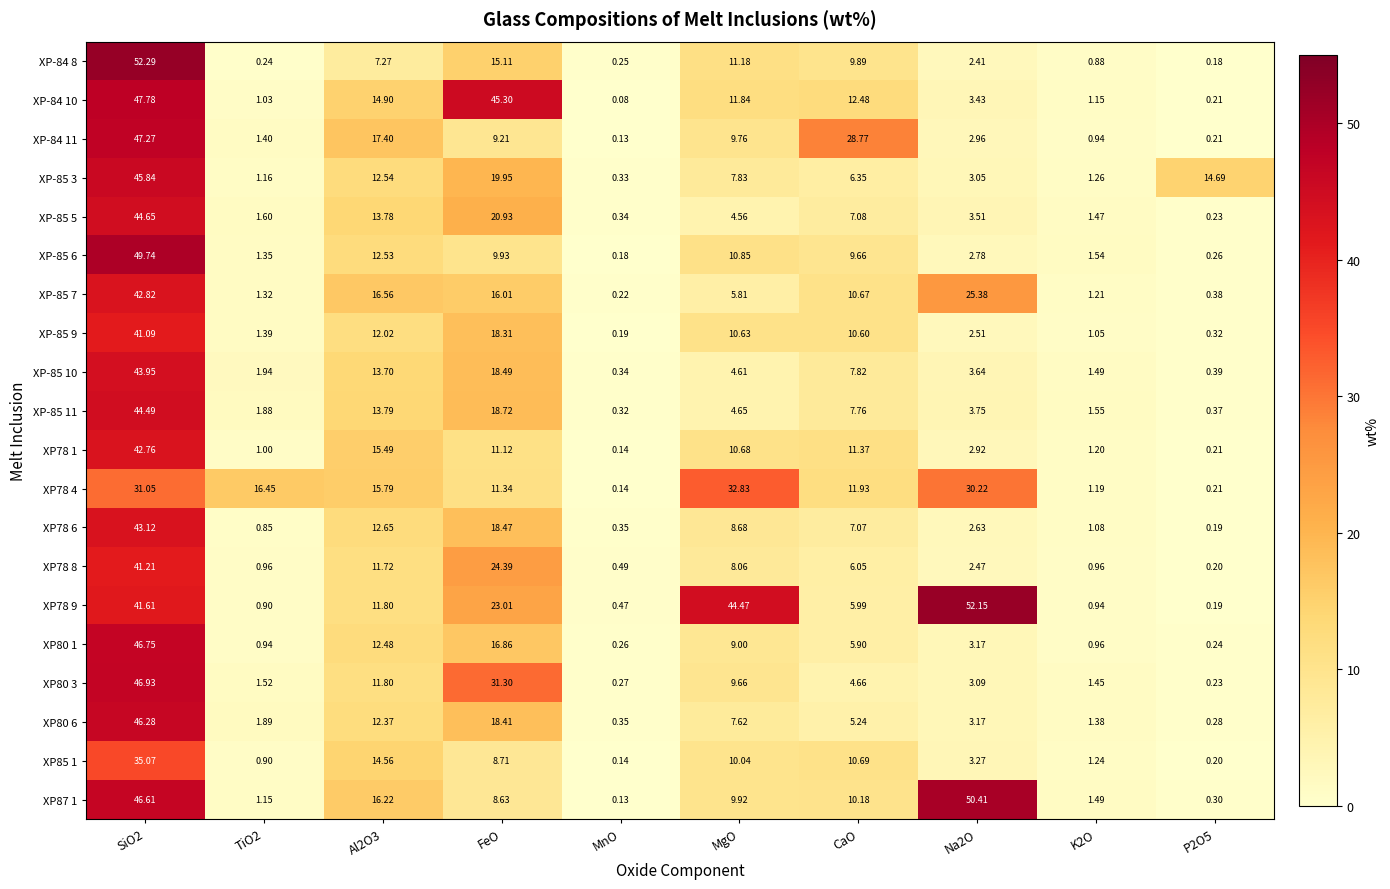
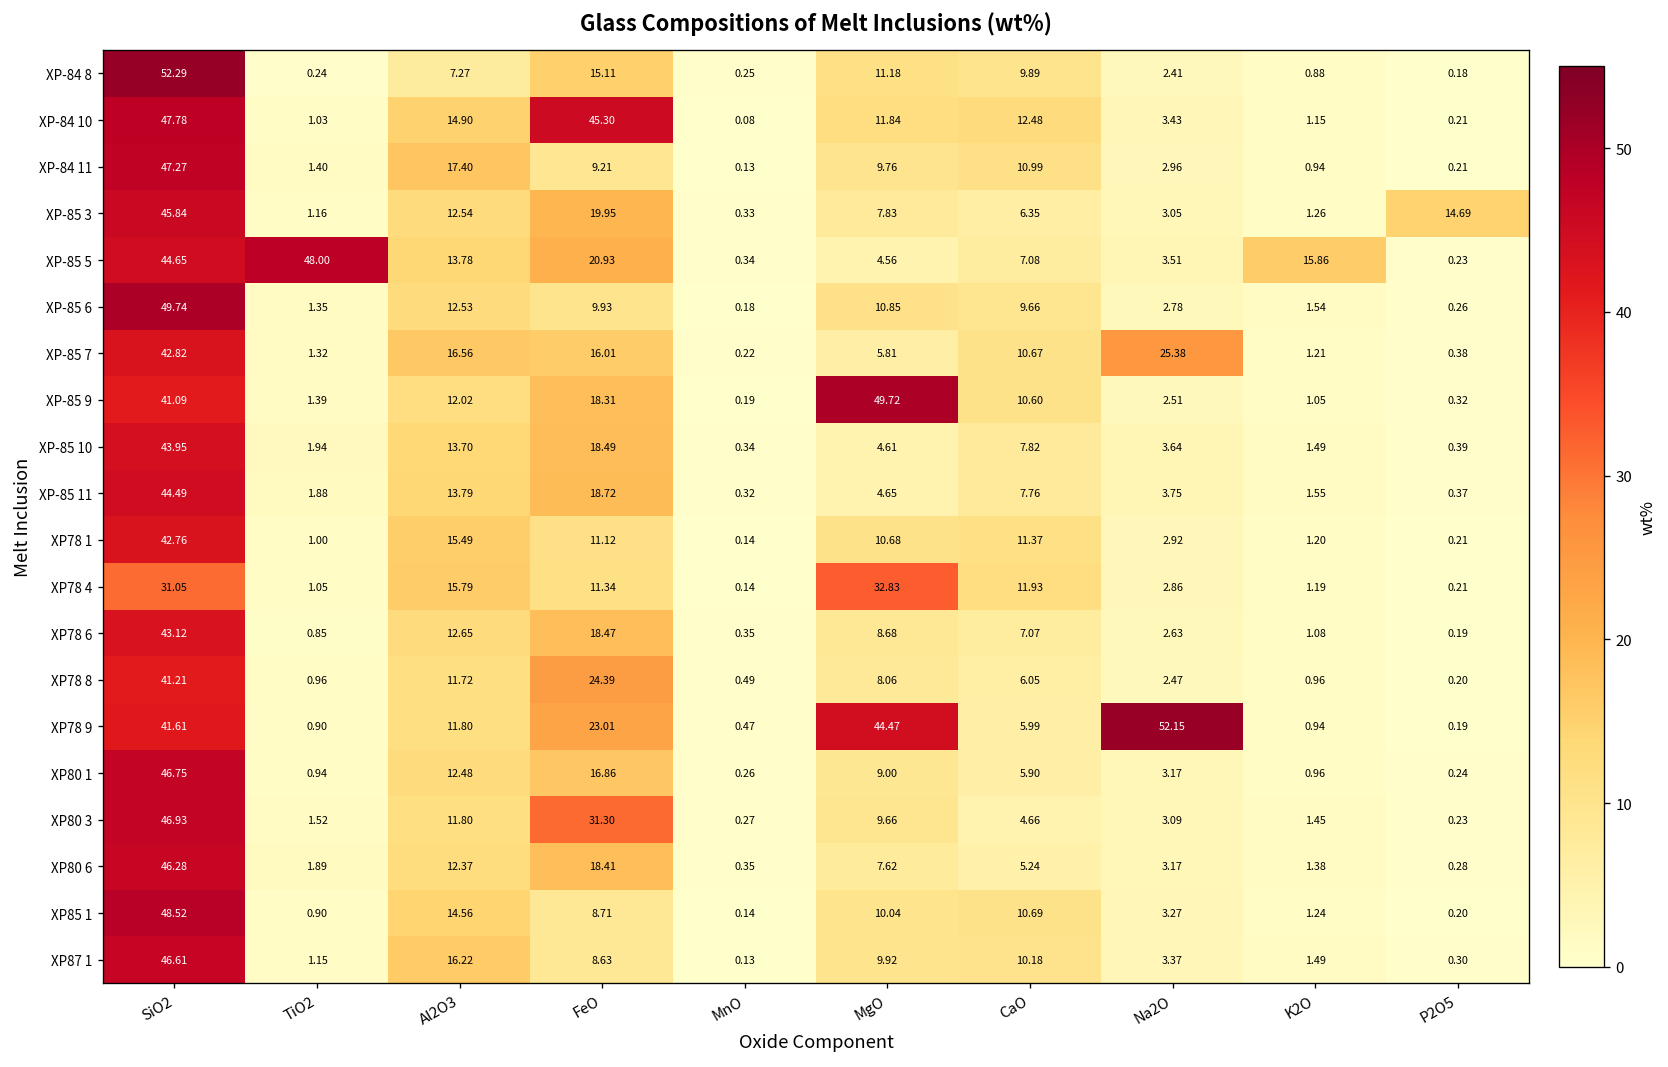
  {
    "XP-84 8": {
      "SiO2": 52.29,
      "TiO2": 0.24,
      "Al2O3": 7.27,
      "FeO": 15.11,
      "MnO": 0.25,
      "MgO": 11.18,
      "CaO": 9.89,
      "Na2O": 2.41,
      "K2O": 0.88,
      "P2O5": 0.18
    },
    "XP-84 10": {
      "SiO2": 47.78,
      "TiO2": 1.03,
      "Al2O3": 14.90,
      "FeO": 45.30,
      "MnO": 0.08,
      "MgO": 11.84,
      "CaO": 12.48,
      "Na2O": 3.43,
      "K2O": 1.15,
      "P2O5": 0.21
    },
    "XP-84 11": {
      "SiO2": 47.27,
      "TiO2": 1.40,
      "Al2O3": 17.40,
      "FeO": 9.21,
      "MnO": 0.13,
      "MgO": 9.76,
-     "CaO": 28.77,
+     "CaO": 10.99,
      "Na2O": 2.96,
      "K2O": 0.94,
      "P2O5": 0.21
    },
    "XP-85 3": {
      "SiO2": 45.84,
      "TiO2": 1.16,
      "Al2O3": 12.54,
      "FeO": 19.95,
      "MnO": 0.33,
      "MgO": 7.83,
      "CaO": 6.35,
      "Na2O": 3.05,
      "K2O": 1.26,
      "P2O5": 14.69
    },
    "XP-85 5": {
      "SiO2": 44.65,
-     "TiO2": 1.60,
+     "TiO2": 48.00,
      "Al2O3": 13.78,
      "FeO": 20.93,
      "MnO": 0.34,
      "MgO": 4.56,
      "CaO": 7.08,
      "Na2O": 3.51,
-     "K2O": 1.47,
+     "K2O": 15.86,
      "P2O5": 0.23
    },
    "XP-85 6": {
      "SiO2": 49.74,
      "TiO2": 1.35,
      "Al2O3": 12.53,
      "FeO": 9.93,
      "MnO": 0.18,
      "MgO": 10.85,
      "CaO": 9.66,
      "Na2O": 2.78,
      "K2O": 1.54,
      "P2O5": 0.26
    },
    "XP-85 7": {
      "SiO2": 42.82,
      "TiO2": 1.32,
      "Al2O3": 16.56,
      "FeO": 16.01,
      "MnO": 0.22,
      "MgO": 5.81,
      "CaO": 10.67,
      "Na2O": 25.38,
      "K2O": 1.21,
      "P2O5": 0.38
    },
    "XP-85 9": {
      "SiO2": 41.09,
      "TiO2": 1.39,
      "Al2O3": 12.02,
      "FeO": 18.31,
      "MnO": 0.19,
-     "MgO": 10.63,
+     "MgO": 49.72,
      "CaO": 10.60,
      "Na2O": 2.51,
      "K2O": 1.05,
      "P2O5": 0.32
    },
    "XP-85 10": {
      "SiO2": 43.95,
      "TiO2": 1.94,
      "Al2O3": 13.70,
      "FeO": 18.49,
      "MnO": 0.34,
      "MgO": 4.61,
      "CaO": 7.82,
      "Na2O": 3.64,
      "K2O": 1.49,
      "P2O5": 0.39
    },
    "XP-85 11": {
      "SiO2": 44.49,
      "TiO2": 1.88,
      "Al2O3": 13.79,
      "FeO": 18.72,
      "MnO": 0.32,
      "MgO": 4.65,
      "CaO": 7.76,
      "Na2O": 3.75,
      "K2O": 1.55,
      "P2O5": 0.37
    },
    "XP78 1": {
      "SiO2": 42.76,
      "TiO2": 1.00,
      "Al2O3": 15.49,
      "FeO": 11.12,
      "MnO": 0.14,
      "MgO": 10.68,
      "CaO": 11.37,
      "Na2O": 2.92,
      "K2O": 1.20,
      "P2O5": 0.21
    },
    "XP78 4": {
      "SiO2": 31.05,
-     "TiO2": 16.45,
+     "TiO2": 1.05,
      "Al2O3": 15.79,
      "FeO": 11.34,
      "MnO": 0.14,
      "MgO": 32.83,
      "CaO": 11.93,
-     "Na2O": 30.22,
+     "Na2O": 2.86,
      "K2O": 1.19,
      "P2O5": 0.21
    },
    "XP78 6": {
      "SiO2": 43.12,
      "TiO2": 0.85,
      "Al2O3": 12.65,
      "FeO": 18.47,
      "MnO": 0.35,
      "MgO": 8.68,
      "CaO": 7.07,
      "Na2O": 2.63,
      "K2O": 1.08,
      "P2O5": 0.19
    },
    "XP78 8": {
      "SiO2": 41.21,
      "TiO2": 0.96,
      "Al2O3": 11.72,
      "FeO": 24.39,
      "MnO": 0.49,
      "MgO": 8.06,
      "CaO": 6.05,
      "Na2O": 2.47,
      "K2O": 0.96,
      "P2O5": 0.20
    },
    "XP78 9": {
      "SiO2": 41.61,
      "TiO2": 0.90,
      "Al2O3": 11.80,
      "FeO": 23.01,
      "MnO": 0.47,
      "MgO": 44.47,
      "CaO": 5.99,
      "Na2O": 52.15,
      "K2O": 0.94,
      "P2O5": 0.19
    },
    "XP80 1": {
      "SiO2": 46.75,
      "TiO2": 0.94,
      "Al2O3": 12.48,
      "FeO": 16.86,
      "MnO": 0.26,
      "MgO": 9.00,
      "CaO": 5.90,
      "Na2O": 3.17,
      "K2O": 0.96,
      "P2O5": 0.24
    },
    "XP80 3": {
      "SiO2": 46.93,
      "TiO2": 1.52,
      "Al2O3": 11.80,
      "FeO": 31.30,
      "MnO": 0.27,
      "MgO": 9.66,
      "CaO": 4.66,
      "Na2O": 3.09,
      "K2O": 1.45,
      "P2O5": 0.23
    },
    "XP80 6": {
      "SiO2": 46.28,
      "TiO2": 1.89,
      "Al2O3": 12.37,
      "FeO": 18.41,
      "MnO": 0.35,
      "MgO": 7.62,
      "CaO": 5.24,
      "Na2O": 3.17,
      "K2O": 1.38,
      "P2O5": 0.28
    },
    "XP85 1": {
-     "SiO2": 35.07,
+     "SiO2": 48.52,
      "TiO2": 0.90,
      "Al2O3": 14.56,
      "FeO": 8.71,
      "MnO": 0.14,
      "MgO": 10.04,
      "CaO": 10.69,
      "Na2O": 3.27,
      "K2O": 1.24,
      "P2O5": 0.20
    },
    "XP87 1": {
      "SiO2": 46.61,
      "TiO2": 1.15,
      "Al2O3": 16.22,
      "FeO": 8.63,
      "MnO": 0.13,
      "MgO": 9.92,
      "CaO": 10.18,
-     "Na2O": 50.41,
+     "Na2O": 3.37,
      "K2O": 1.49,
      "P2O5": 0.30
    }
  }
